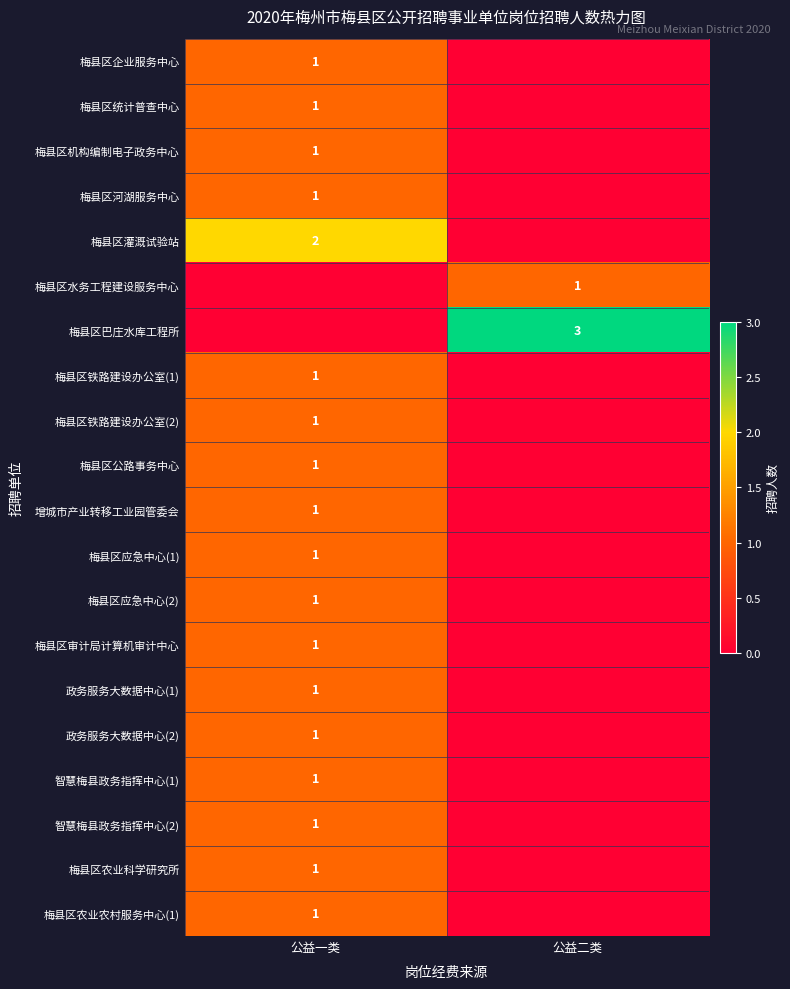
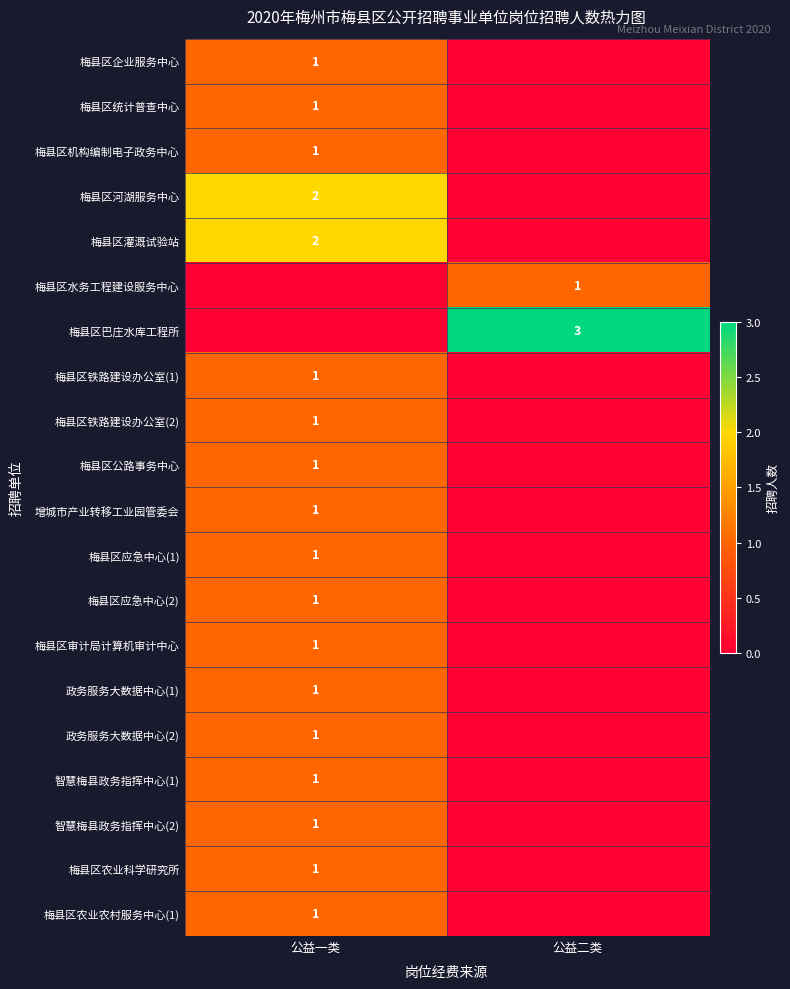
  {
    "梅县区企业服务中心": {
      "公益一类": 1
    },
    "梅县区统计普查中心": {
      "公益一类": 1
    },
    "梅县区机构编制电子政务中心": {
      "公益一类": 1
    },
    "梅县区河湖服务中心": {
-     "公益一类": 1
+     "公益一类": 2
    },
    "梅县区灌溉试验站": {
      "公益一类": 2
    },
    "梅县区水务工程建设服务中心": {
      "公益二类": 1
    },
    "梅县区巴庄水库工程所": {
      "公益二类": 3
    },
    "梅县区铁路建设办公室(1)": {
      "公益一类": 1
    },
    "梅县区铁路建设办公室(2)": {
      "公益一类": 1
    },
    "梅县区公路事务中心": {
      "公益一类": 1
    },
    "增城市产业转移工业园管委会": {
      "公益一类": 1
    },
    "梅县区应急中心(1)": {
      "公益一类": 1
    },
    "梅县区应急中心(2)": {
      "公益一类": 1
    },
    "梅县区审计局计算机审计中心": {
      "公益一类": 1
    },
    "政务服务大数据中心(1)": {
      "公益一类": 1
    },
    "政务服务大数据中心(2)": {
      "公益一类": 1
    },
    "智慧梅县政务指挥中心(1)": {
      "公益一类": 1
    },
    "智慧梅县政务指挥中心(2)": {
      "公益一类": 1
    },
    "梅县区农业科学研究所": {
      "公益一类": 1
    },
    "梅县区农业农村服务中心(1)": {
      "公益一类": 1
    }
  }
